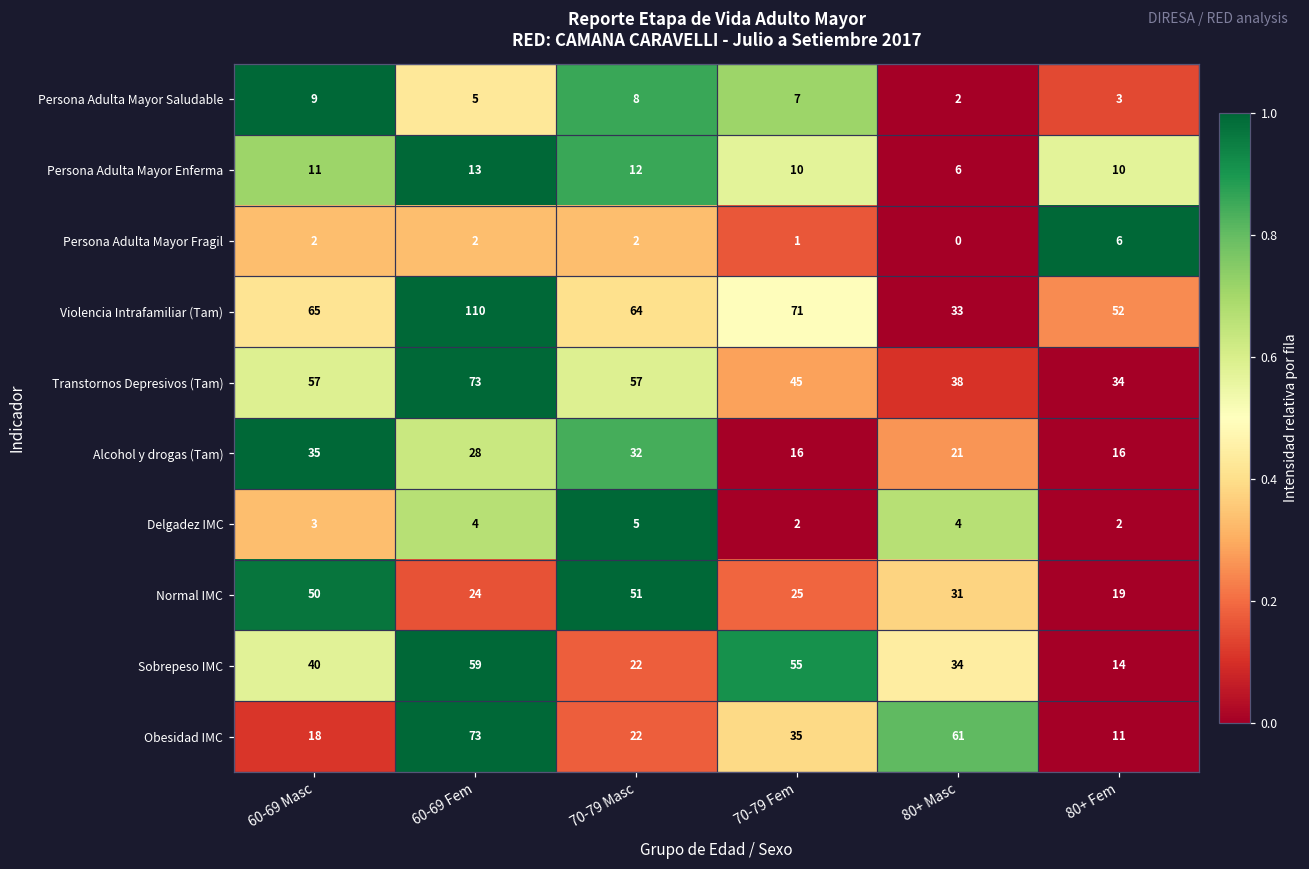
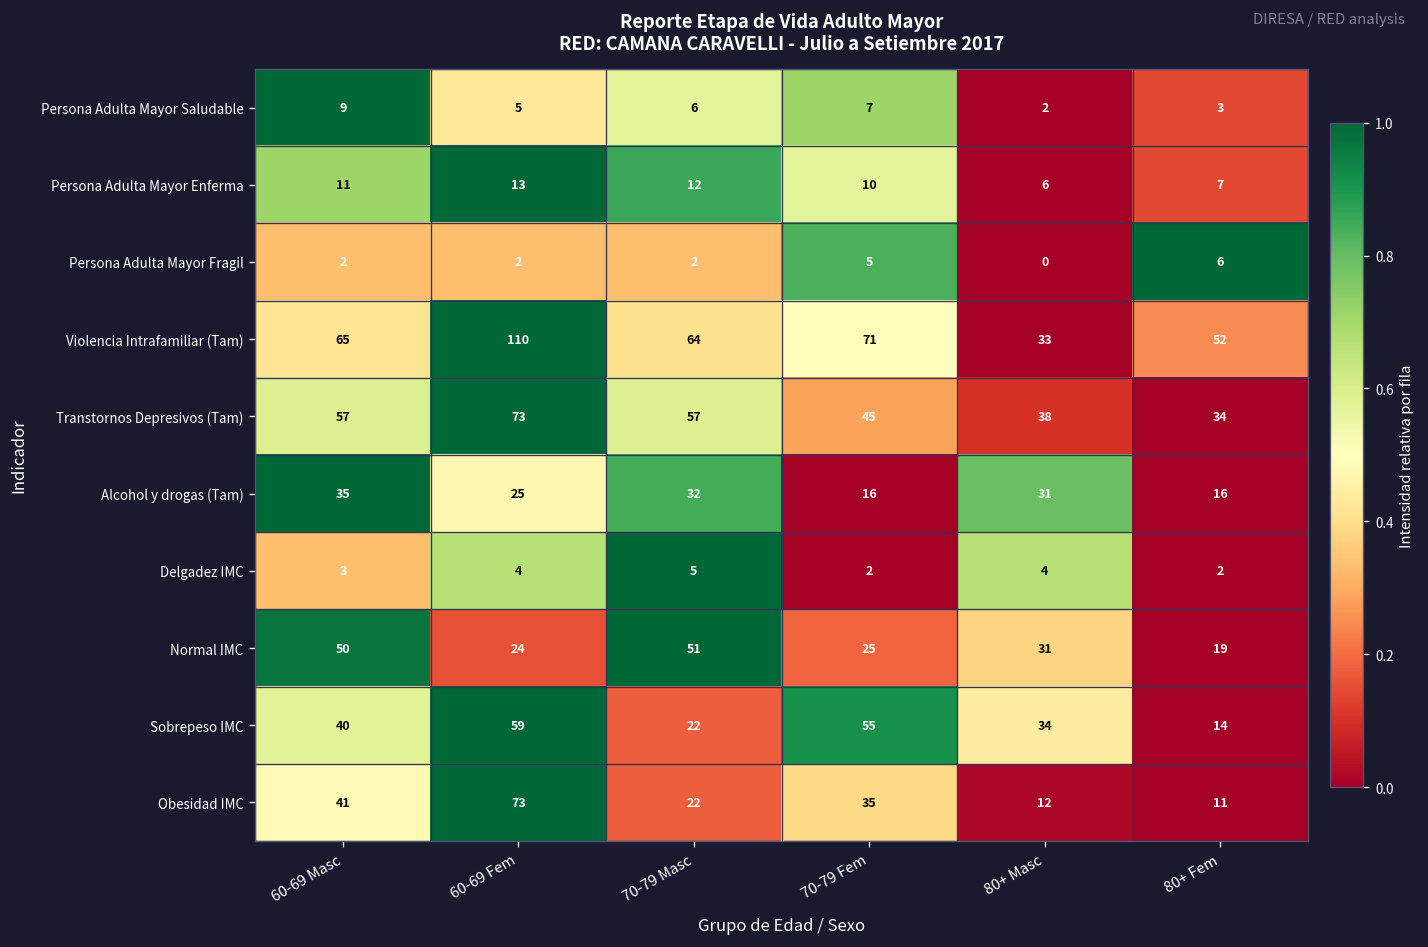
  {
    "Persona Adulta Mayor Saludable": {
      "60-69 Masc": 9,
      "60-69 Fem": 5,
-     "70-79 Masc": 8,
+     "70-79 Masc": 6,
      "70-79 Fem": 7,
      "80+ Masc": 2,
      "80+ Fem": 3
    },
    "Persona Adulta Mayor Enferma": {
      "60-69 Masc": 11,
      "60-69 Fem": 13,
      "70-79 Masc": 12,
      "70-79 Fem": 10,
      "80+ Masc": 6,
-     "80+ Fem": 10
+     "80+ Fem": 7
    },
    "Persona Adulta Mayor Fragil": {
      "60-69 Masc": 2,
      "60-69 Fem": 2,
      "70-79 Masc": 2,
-     "70-79 Fem": 1,
+     "70-79 Fem": 5,
      "80+ Masc": 0,
      "80+ Fem": 6
    },
    "Violencia Intrafamiliar (Tam)": {
      "60-69 Masc": 65,
      "60-69 Fem": 110,
      "70-79 Masc": 64,
      "70-79 Fem": 71,
      "80+ Masc": 33,
      "80+ Fem": 52
    },
    "Transtornos Depresivos (Tam)": {
      "60-69 Masc": 57,
      "60-69 Fem": 73,
      "70-79 Masc": 57,
      "70-79 Fem": 45,
      "80+ Masc": 38,
      "80+ Fem": 34
    },
    "Alcohol y drogas (Tam)": {
      "60-69 Masc": 35,
-     "60-69 Fem": 28,
+     "60-69 Fem": 25,
      "70-79 Masc": 32,
      "70-79 Fem": 16,
-     "80+ Masc": 21,
+     "80+ Masc": 31,
      "80+ Fem": 16
    },
    "Delgadez IMC": {
      "60-69 Masc": 3,
      "60-69 Fem": 4,
      "70-79 Masc": 5,
      "70-79 Fem": 2,
      "80+ Masc": 4,
      "80+ Fem": 2
    },
    "Normal IMC": {
      "60-69 Masc": 50,
      "60-69 Fem": 24,
      "70-79 Masc": 51,
      "70-79 Fem": 25,
      "80+ Masc": 31,
      "80+ Fem": 19
    },
    "Sobrepeso IMC": {
      "60-69 Masc": 40,
      "60-69 Fem": 59,
      "70-79 Masc": 22,
      "70-79 Fem": 55,
      "80+ Masc": 34,
      "80+ Fem": 14
    },
    "Obesidad IMC": {
-     "60-69 Masc": 18,
+     "60-69 Masc": 41,
      "60-69 Fem": 73,
      "70-79 Masc": 22,
      "70-79 Fem": 35,
-     "80+ Masc": 61,
+     "80+ Masc": 12,
      "80+ Fem": 11
    }
  }
